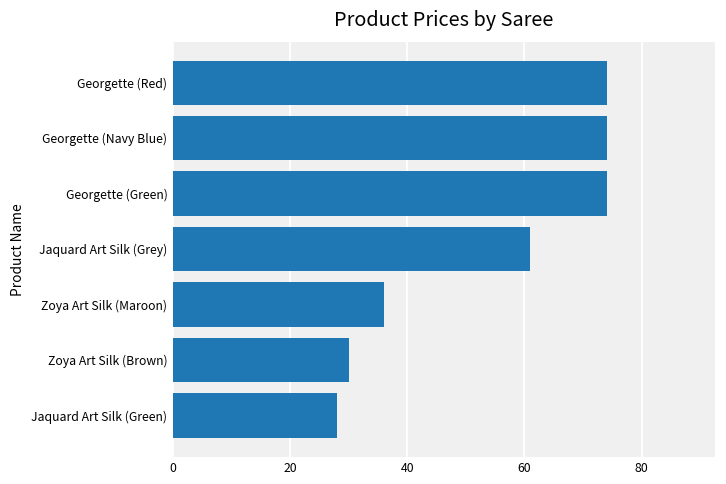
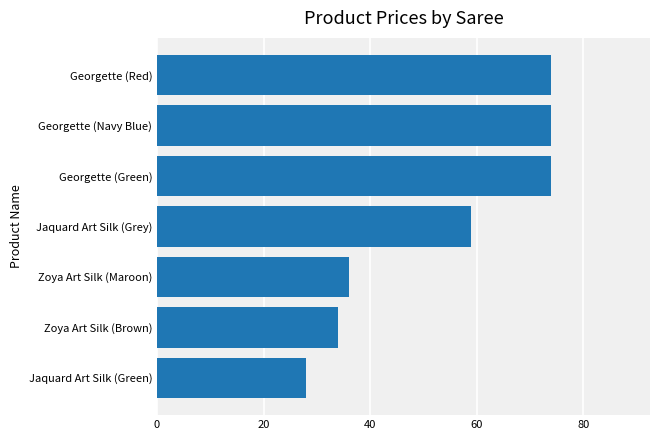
  {
    "Georgette (Red)": 74,
    "Georgette (Navy Blue)": 74,
    "Georgette (Green)": 74,
-   "Jaquard Art Silk (Grey)": 61,
+   "Jaquard Art Silk (Grey)": 59,
    "Zoya Art Silk (Maroon)": 36,
-   "Zoya Art Silk (Brown)": 30,
+   "Zoya Art Silk (Brown)": 34,
    "Jaquard Art Silk (Green)": 28
  }
